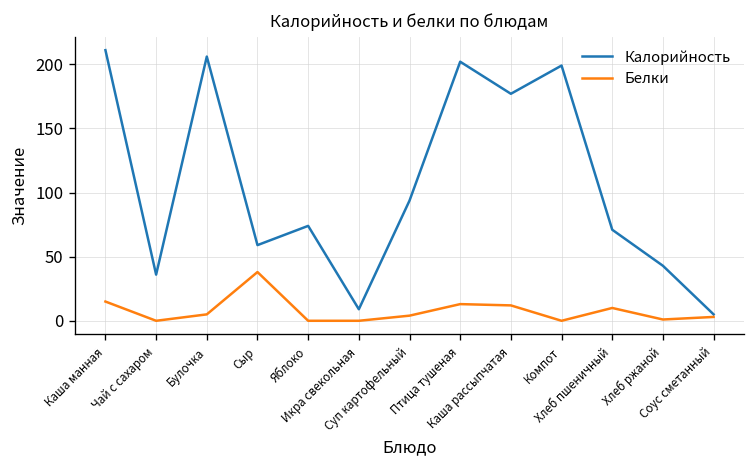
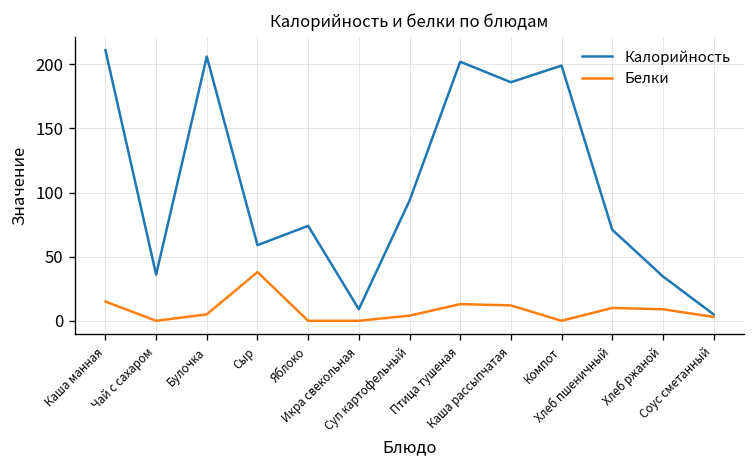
  {
    "Калорийность": {
      "Каша манная": 211,
      "Чай с сахаром": 36,
      "Булочка": 206,
      "Сыр": 59,
      "Яблоко": 74,
      "Икра свекольная": 9,
      "Суп картофельный": 94,
      "Птица тушеная": 202,
-     "Каша рассыпчатая": 177,
+     "Каша рассыпчатая": 186,
      "Компот": 199,
      "Хлеб пшеничный": 71,
-     "Хлеб ржаной": 43
+     "Хлеб ржаной": 35
    },
    "Белки": {
      "Каша манная": 15,
      "Чай с сахаром": 0,
      "Булочка": 5,
      "Сыр": 38,
      "Яблоко": 0,
      "Икра свекольная": 0,
      "Суп картофельный": 4,
      "Птица тушеная": 13,
      "Каша рассыпчатая": 12,
      "Компот": 0,
      "Хлеб пшеничный": 10,
-     "Хлеб ржаной": 1
+     "Хлеб ржаной": 9
    }
  }
